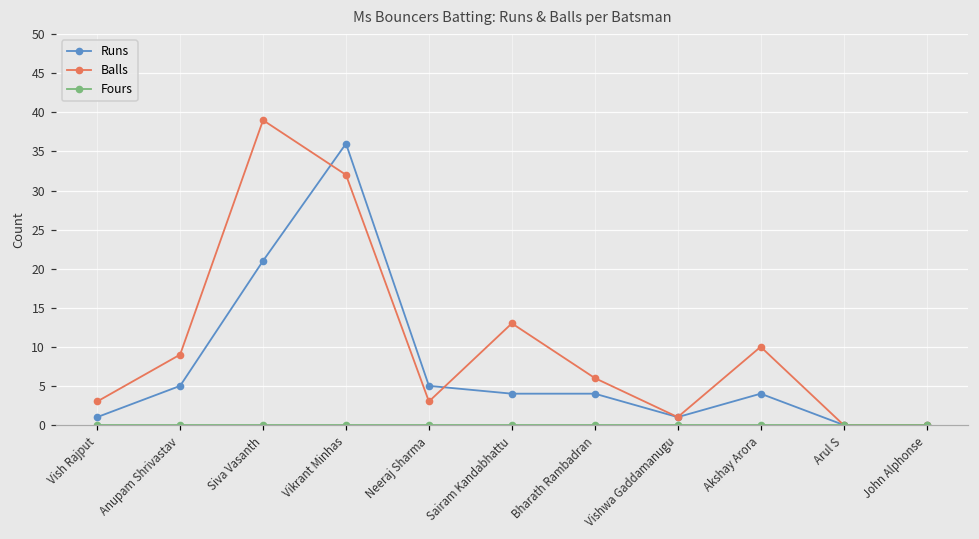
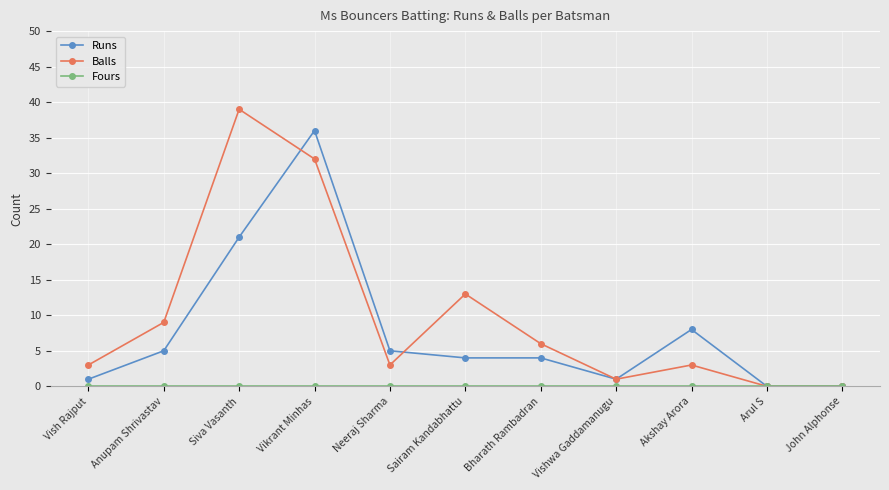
  {
    "Runs": {
      "Vish Rajput": 1,
      "Anupam Shrivastav": 5,
      "Siva Vasanth": 21,
      "Vikrant Minhas": 36,
      "Neeraj Sharma": 5,
      "Sairam Kandabhattu": 4,
      "Bharath Rambadran": 4,
-     "Akshay Arora": 4
+     "Akshay Arora": 8
    },
    "Balls": {
      "Vish Rajput": 3,
      "Anupam Shrivastav": 9,
      "Siva Vasanth": 39,
      "Vikrant Minhas": 32,
      "Neeraj Sharma": 3,
      "Sairam Kandabhattu": 13,
      "Bharath Rambadran": 6,
-     "Akshay Arora": 10
+     "Akshay Arora": 3
    },
    "Fours": {
      "Vish Rajput": 0,
      "Anupam Shrivastav": 0,
      "Siva Vasanth": 0,
      "Vikrant Minhas": 0,
      "Neeraj Sharma": 0,
      "Sairam Kandabhattu": 0,
      "Bharath Rambadran": 0,
      "Vishwa Gaddamanugu": 0,
      "Akshay Arora": 0
    }
  }
